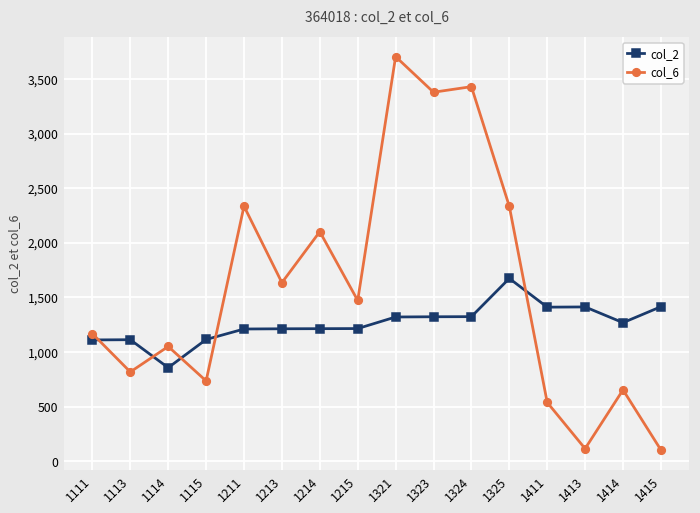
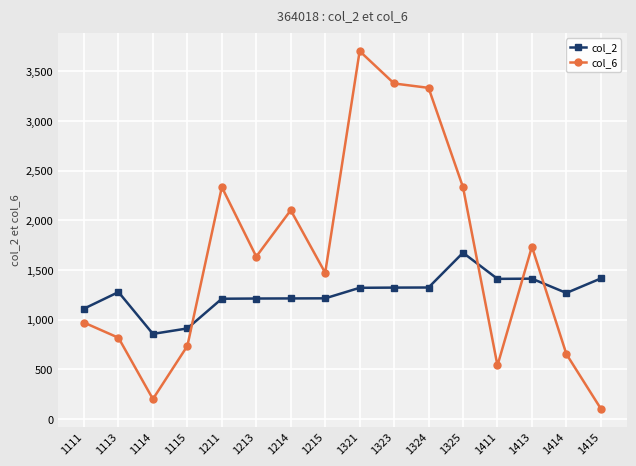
  {
    "col_2": {
      "1111": "1,100",
-     "1113": "1,100",
+     "1113": "1,300",
      "1114": "900",
-     "1115": "1,100",
+     "1115": "900",
      "1211": "1,200",
      "1213": "1,200",
      "1214": "1,200",
      "1215": "1,200",
      "1321": "1,300",
      "1323": "1,300",
      "1324": "1,300",
      "1325": "1,700",
      "1411": "1,400",
      "1413": "1,400",
      "1414": "1,300",
      "1415": "1,400"
    },
    "col_6": {
-     "1111": "1,200",
+     "1111": "1,000",
      "1113": "800",
-     "1114": "1,100",
+     "1114": "200",
      "1115": "700",
      "1211": "2,300",
      "1213": "1,600",
      "1214": "2,100",
      "1215": "1,500",
      "1321": "3,700",
      "1323": "3,400",
-     "1324": "3,400",
+     "1324": "3,300",
      "1325": "2,300",
      "1411": "500",
-     "1413": "100",
+     "1413": "1,700",
      "1414": "700",
      "1415": "100"
    }
  }
